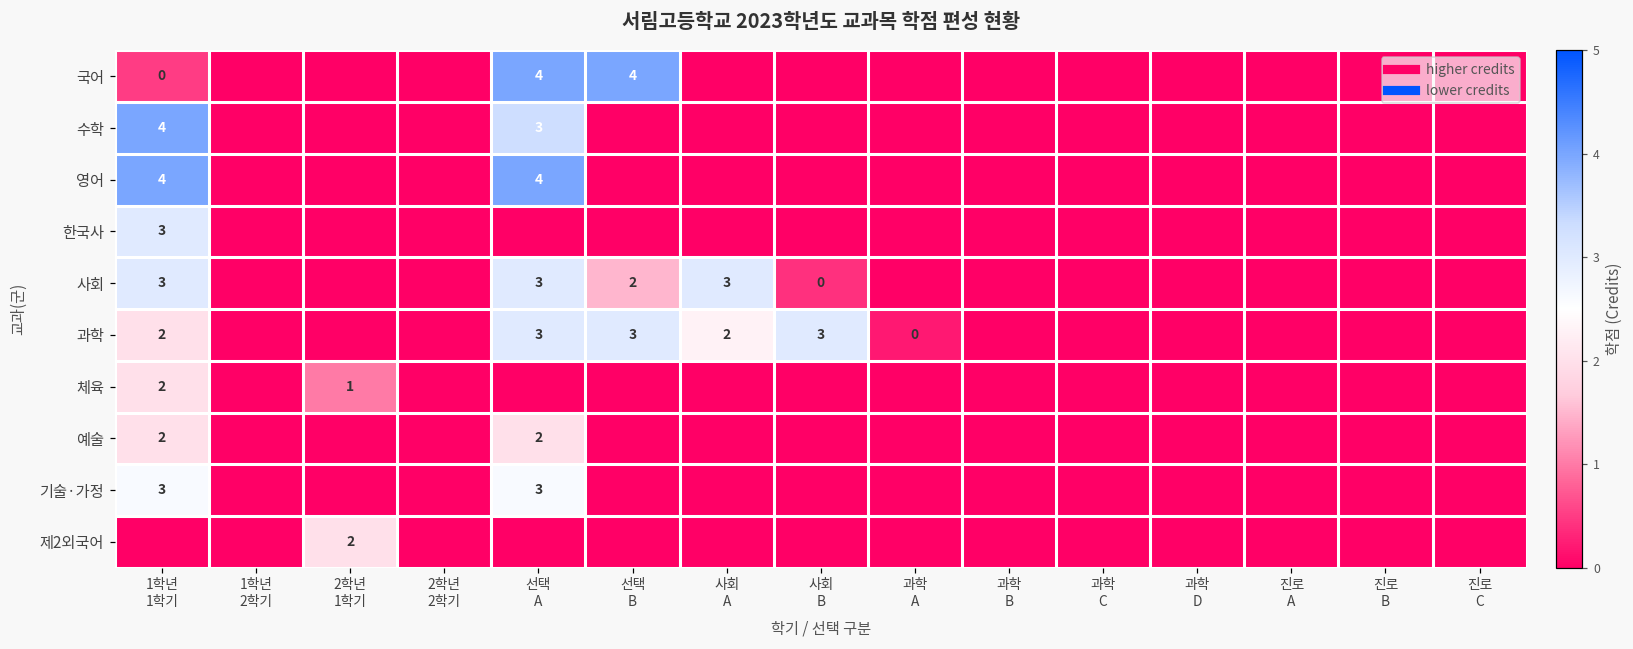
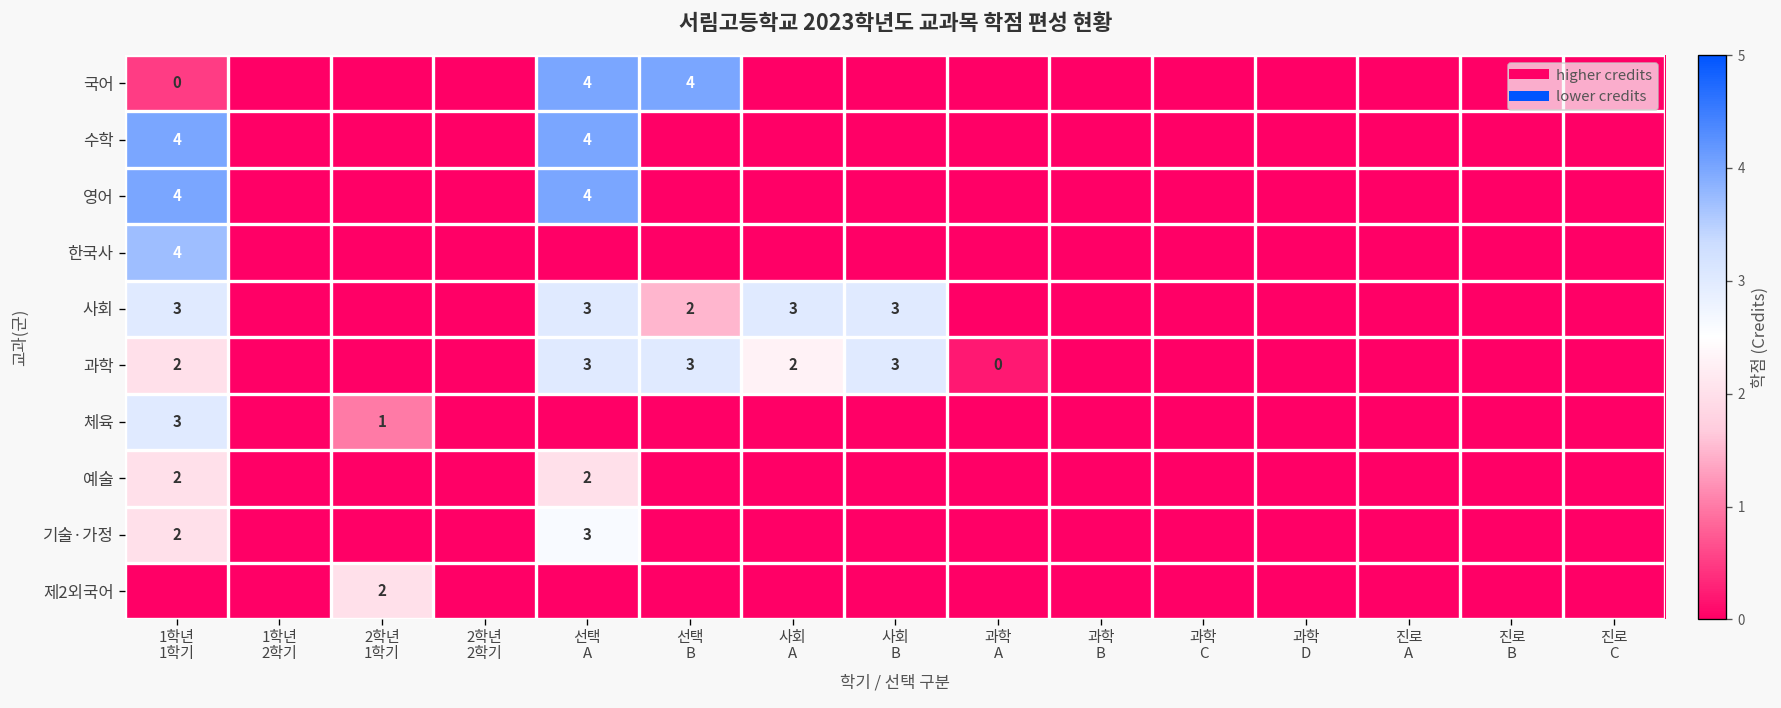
  {
    "국어": {
      "1학년 1학기": 0,
      "선택 A": 4,
      "선택 B": 4
    },
    "수학": {
      "1학년 1학기": 4,
-     "선택 A": 3
+     "선택 A": 4
    },
    "영어": {
      "1학년 1학기": 4,
      "선택 A": 4
    },
    "한국사": {
-     "1학년 1학기": 3
+     "1학년 1학기": 4
    },
    "사회": {
      "1학년 1학기": 3,
      "선택 A": 3,
      "선택 B": 2,
      "사회 A": 3,
-     "사회 B": 0
+     "사회 B": 3
    },
    "과학": {
      "1학년 1학기": 2,
      "선택 A": 3,
      "선택 B": 3,
      "사회 A": 2,
      "사회 B": 3,
      "과학 A": 0
    },
    "체육": {
-     "1학년 1학기": 2,
+     "1학년 1학기": 3,
      "2학년 1학기": 1
    },
    "예술": {
      "1학년 1학기": 2,
      "선택 A": 2
    },
    "기술·가정": {
-     "1학년 1학기": 3,
+     "1학년 1학기": 2,
      "선택 A": 3
    },
    "제2외국어": {
      "2학년 1학기": 2
    }
  }
